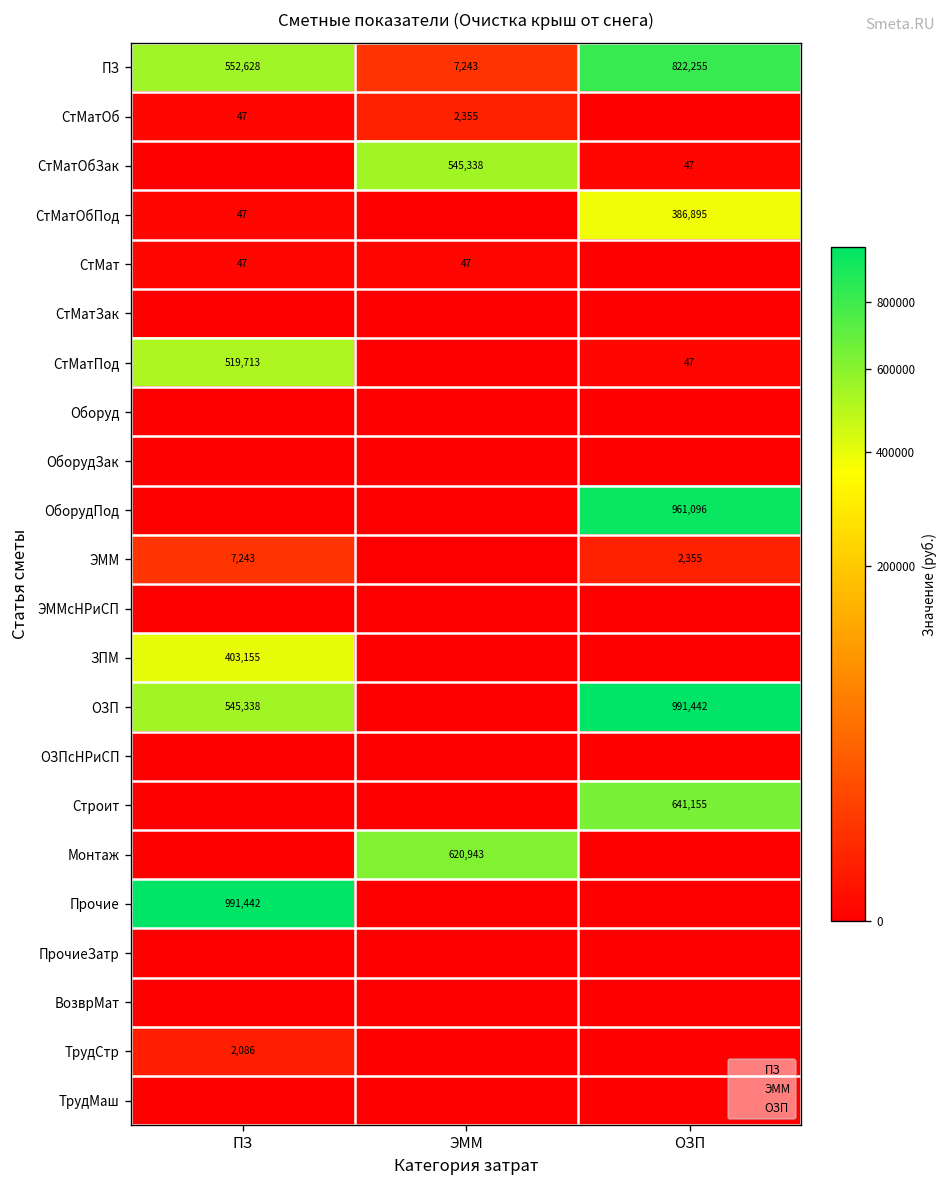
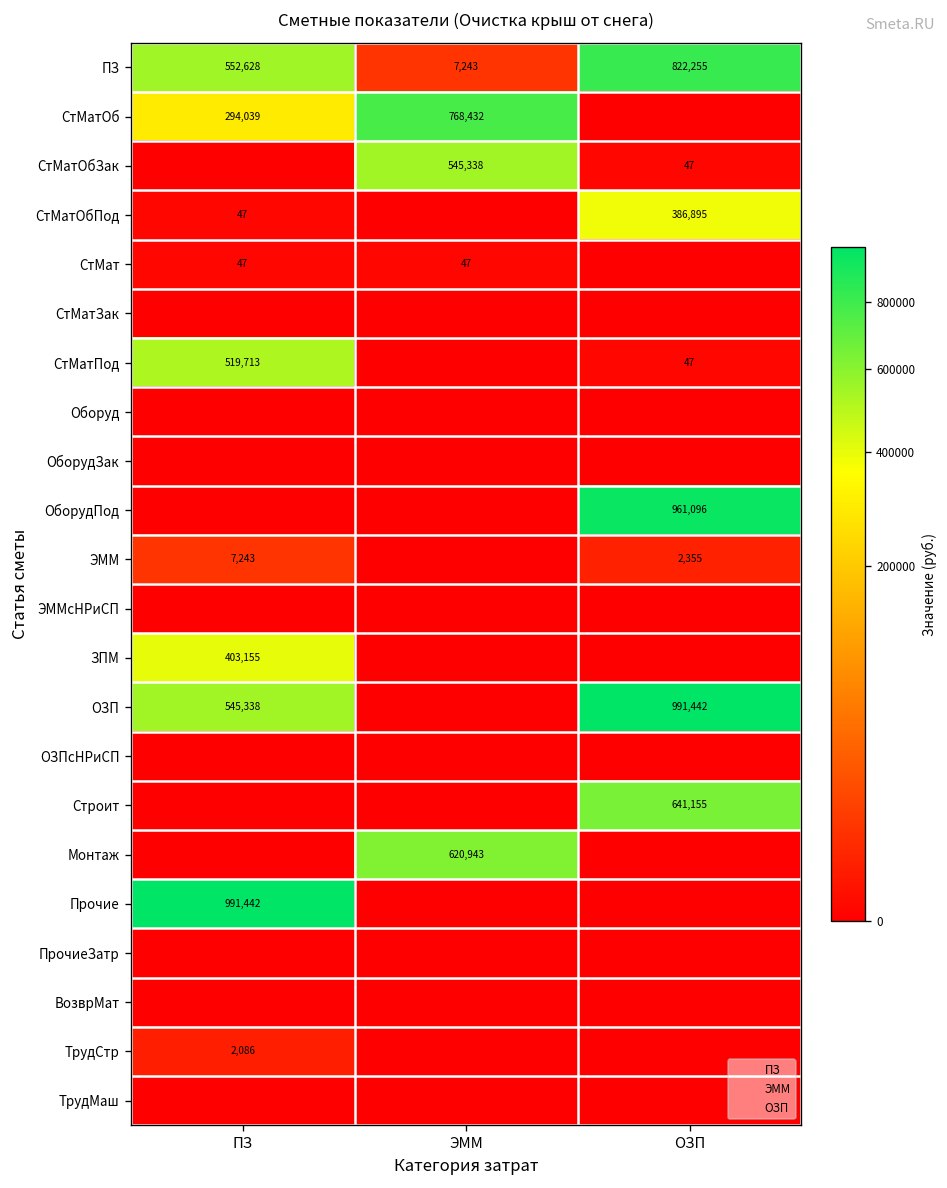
  {
    "ПЗ": {
      "ПЗ": "552,628",
      "ЭММ": "7,243",
      "ОЗП": "822,255"
    },
    "СтМатОб": {
-     "ПЗ": "47",
-     "ЭММ": "2,355"
+     "ПЗ": "294,039",
+     "ЭММ": "768,432"
    },
    "СтМатОбЗак": {
      "ЭММ": "545,338",
      "ОЗП": "47"
    },
    "СтМатОбПод": {
      "ПЗ": "47",
      "ОЗП": "386,895"
    },
    "СтМат": {
      "ПЗ": "47",
      "ЭММ": "47"
    },
    "СтМатПод": {
      "ПЗ": "519,713",
      "ОЗП": "47"
    },
    "ОборудПод": {
      "ОЗП": "961,096"
    },
    "ЭММ": {
      "ПЗ": "7,243",
      "ОЗП": "2,355"
    },
    "ЗПМ": {
      "ПЗ": "403,155"
    },
    "ОЗП": {
      "ПЗ": "545,338",
      "ОЗП": "991,442"
    },
    "Строит": {
      "ОЗП": "641,155"
    },
    "Монтаж": {
      "ЭММ": "620,943"
    },
    "Прочие": {
      "ПЗ": "991,442"
    },
    "ТрудСтр": {
      "ПЗ": "2,086"
    }
  }
